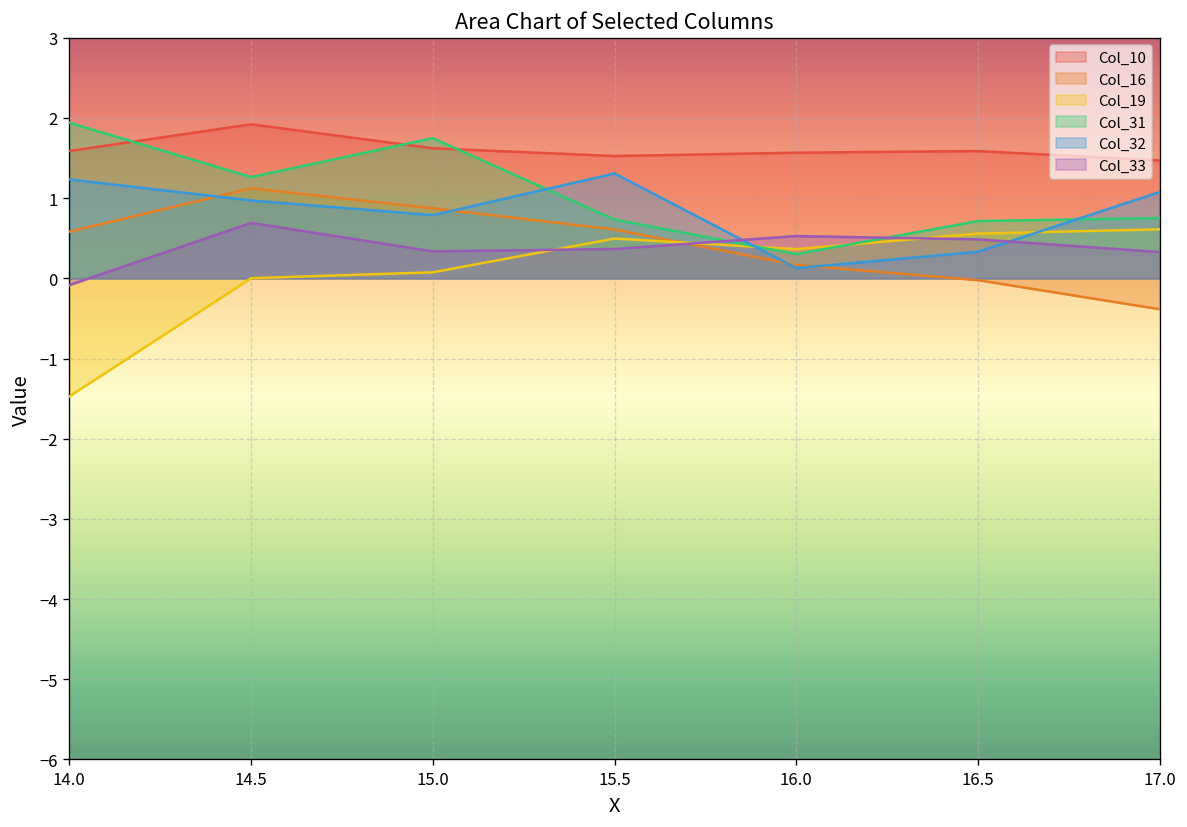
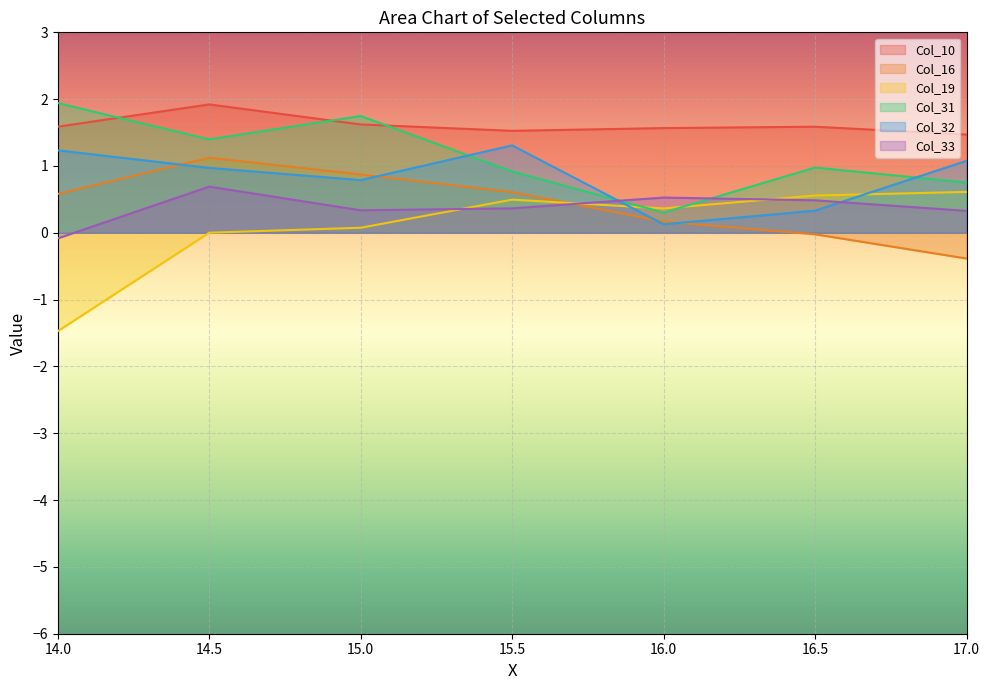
  {
    "Col_31": {
      "14.0": 1.9,
-     "14.5": 1.3,
+     "14.5": 1.4,
      "15.0": 1.7,
-     "15.5": 0.7,
+     "15.5": 0.9,
      "16.0": 0.3,
-     "16.5": 0.7,
+     "16.5": 1.0,
      "17.0": 0.8
    },
    "Col_32": {
      "14.0": 1.2,
      "14.5": 1.0,
      "15.0": 0.8,
      "15.5": 1.3,
      "16.0": 0.1,
      "16.5": 0.3,
      "17.0": 1.1
    }
  }
